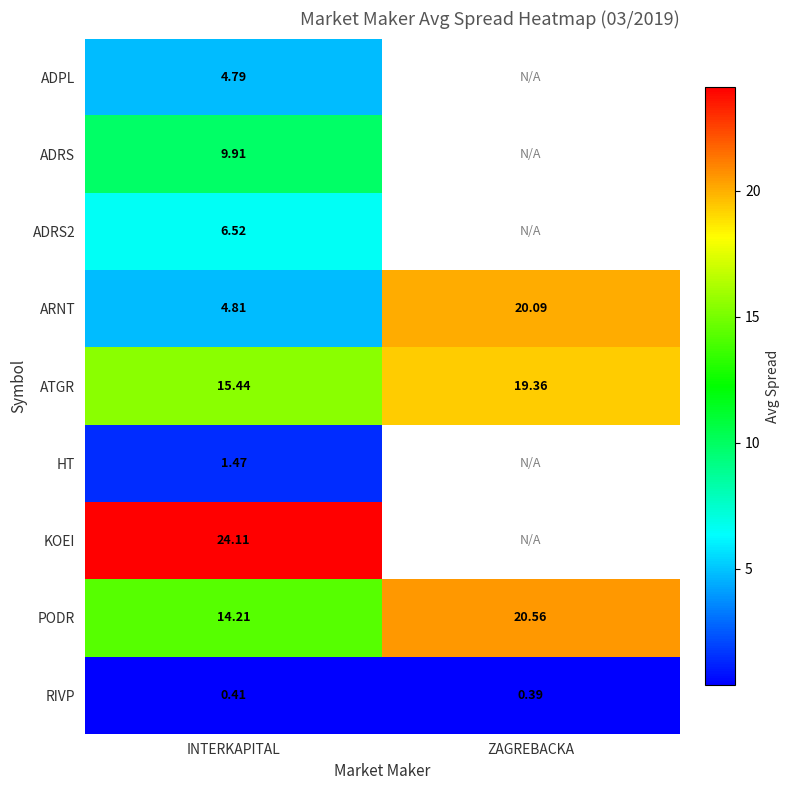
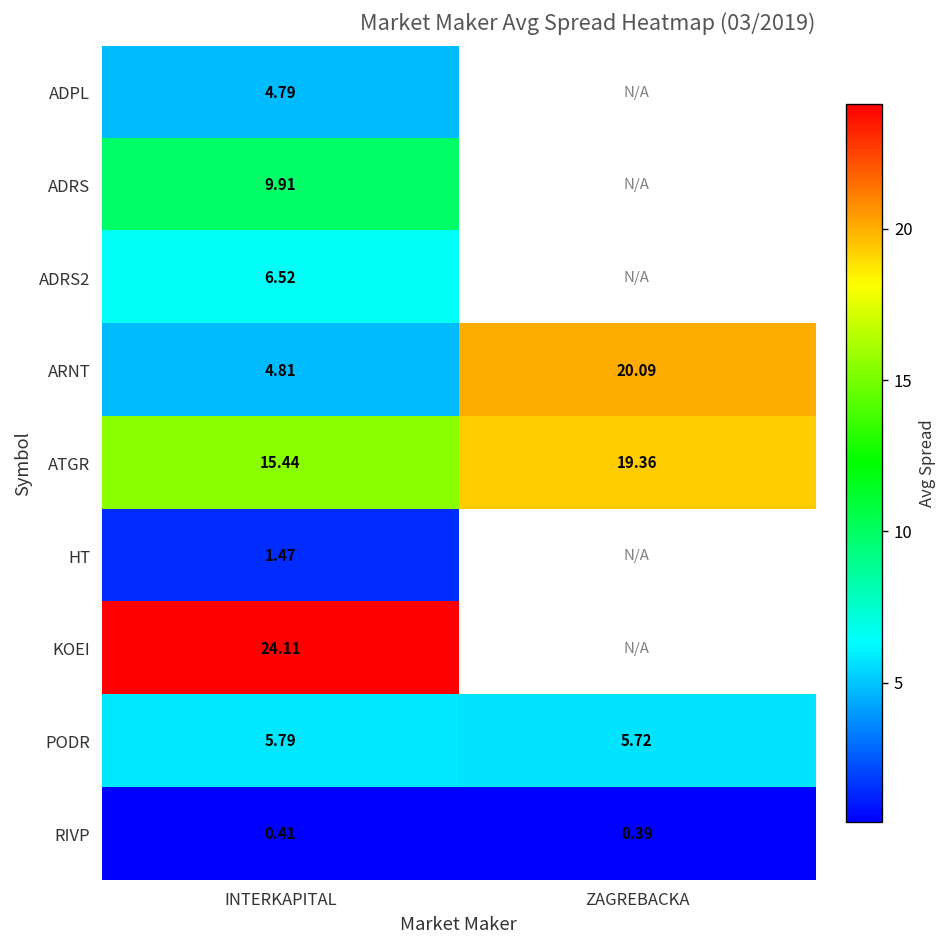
  {
    "ADPL": {
      "INTERKAPITAL": 4.79
    },
    "ADRS": {
      "INTERKAPITAL": 9.91
    },
    "ADRS2": {
      "INTERKAPITAL": 6.52
    },
    "ARNT": {
      "INTERKAPITAL": 4.81,
      "ZAGREBACKA": 20.09
    },
    "ATGR": {
      "INTERKAPITAL": 15.44,
      "ZAGREBACKA": 19.36
    },
    "HT": {
      "INTERKAPITAL": 1.47
    },
    "KOEI": {
      "INTERKAPITAL": 24.11
    },
    "PODR": {
-     "INTERKAPITAL": 14.21,
-     "ZAGREBACKA": 20.56
+     "INTERKAPITAL": 5.79,
+     "ZAGREBACKA": 5.72
    },
    "RIVP": {
      "INTERKAPITAL": 0.41,
      "ZAGREBACKA": 0.39
    }
  }
